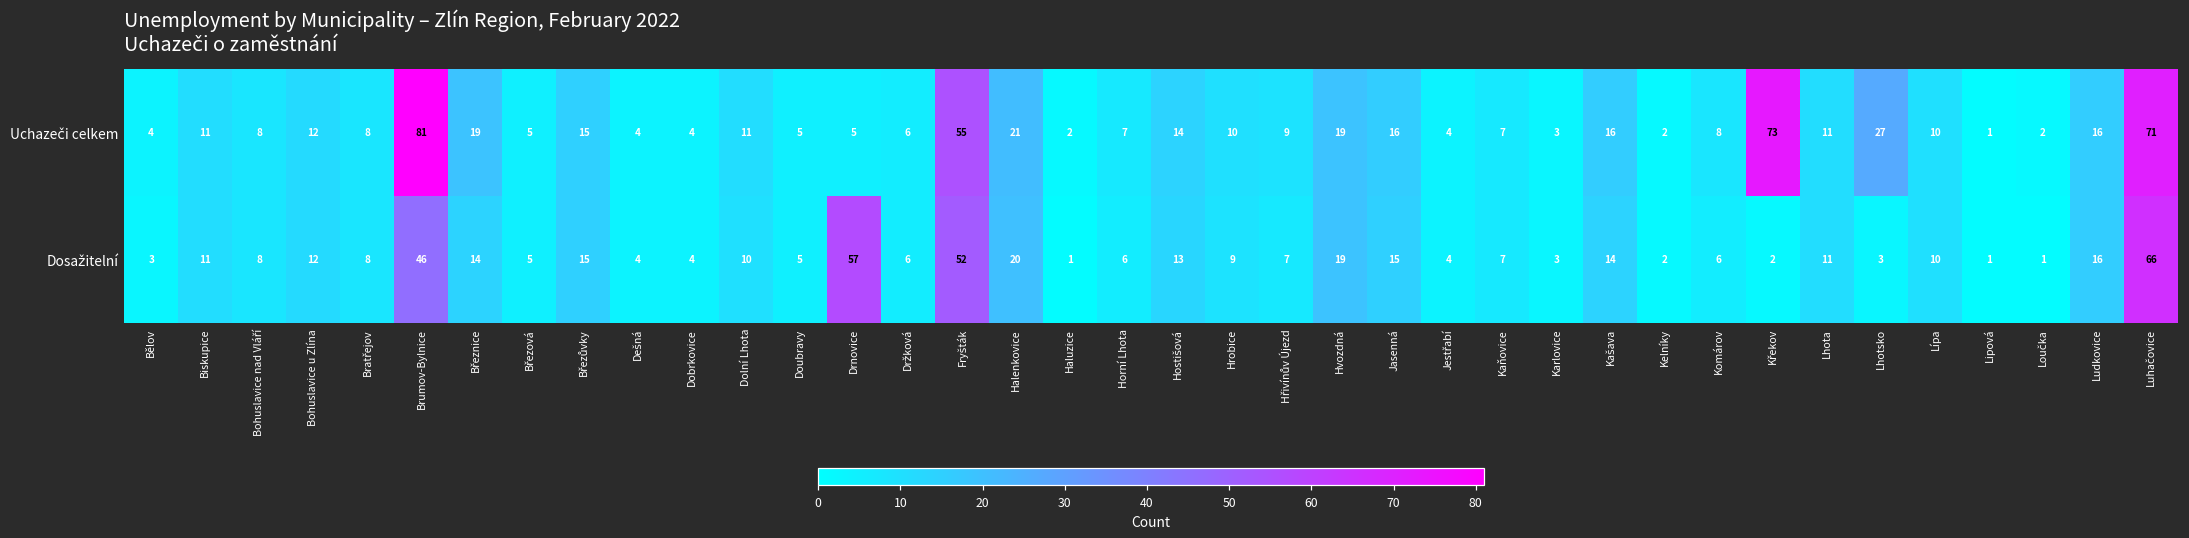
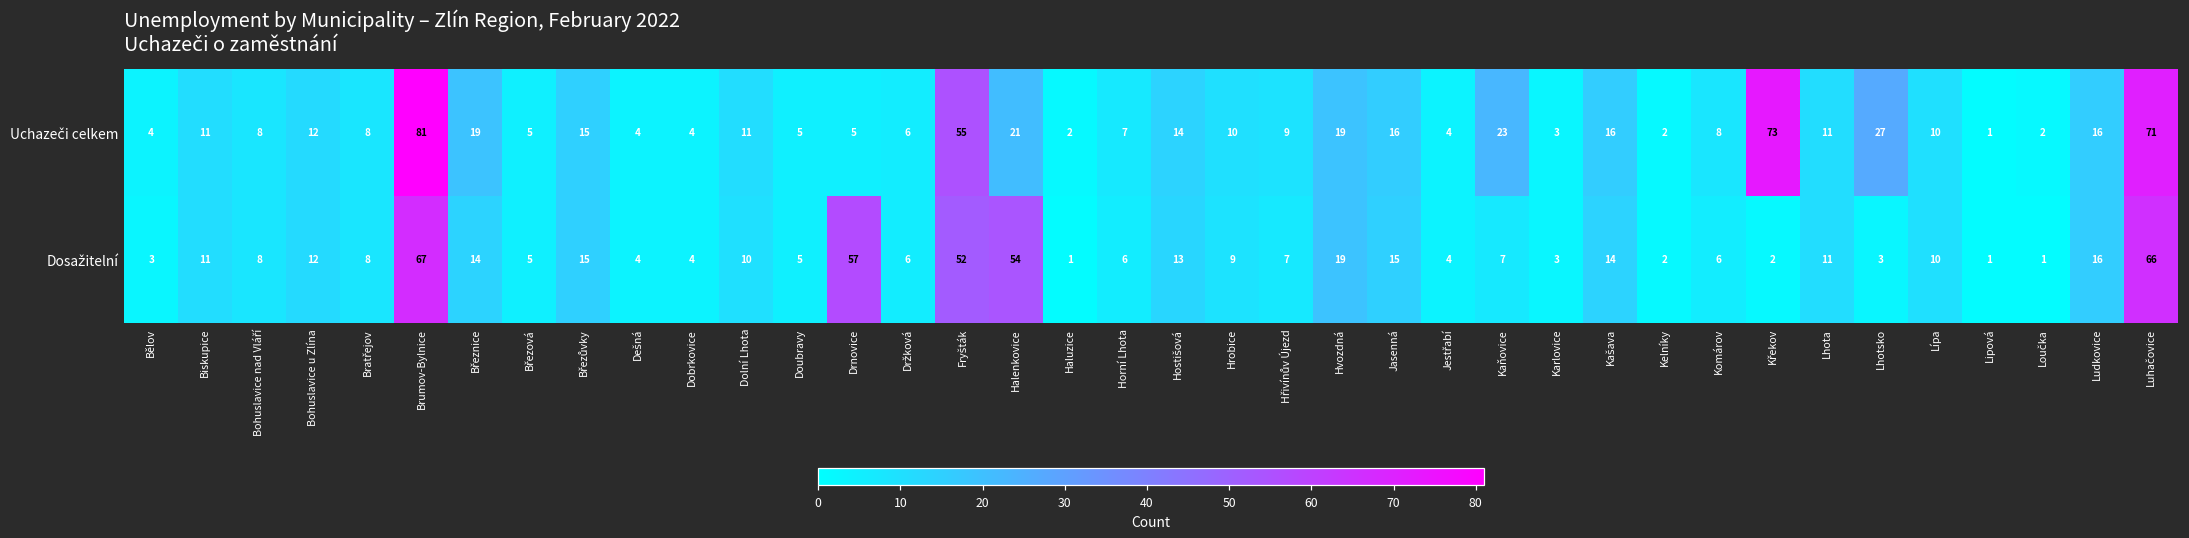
  {
    "Uchazeči celkem": {
      "Bělov": 4,
      "Biskupice": 11,
      "Bohuslavice nad Vláří": 8,
      "Bohuslavice u Zlína": 12,
      "Bratřejov": 8,
      "Brumov-Bylnice": 81,
      "Březnice": 19,
      "Březová": 5,
      "Březůvky": 15,
      "Dešná": 4,
      "Dobrkovice": 4,
      "Dolní Lhota": 11,
      "Doubravy": 5,
      "Drnovice": 5,
      "Držková": 6,
      "Fryšták": 55,
      "Halenkovice": 21,
      "Haluzice": 2,
      "Horní Lhota": 7,
      "Hostišová": 14,
      "Hrobice": 10,
      "Hřivínův Újezd": 9,
      "Hvozdná": 19,
      "Jasenná": 16,
      "Jestřabí": 4,
-     "Kaňovice": 7,
+     "Kaňovice": 23,
      "Karlovice": 3,
      "Kašava": 16,
      "Kelníky": 2,
      "Komárov": 8,
      "Křekov": 73,
      "Lhota": 11,
      "Lhotsko": 27,
      "Lípa": 10,
      "Lipová": 1,
      "Loučka": 2,
      "Ludkovice": 16,
      "Luhačovice": 71
    },
    "Dosažitelní": {
      "Bělov": 3,
      "Biskupice": 11,
      "Bohuslavice nad Vláří": 8,
      "Bohuslavice u Zlína": 12,
      "Bratřejov": 8,
-     "Brumov-Bylnice": 46,
+     "Brumov-Bylnice": 67,
      "Březnice": 14,
      "Březová": 5,
      "Březůvky": 15,
      "Dešná": 4,
      "Dobrkovice": 4,
      "Dolní Lhota": 10,
      "Doubravy": 5,
      "Drnovice": 57,
      "Držková": 6,
      "Fryšták": 52,
-     "Halenkovice": 20,
+     "Halenkovice": 54,
      "Haluzice": 1,
      "Horní Lhota": 6,
      "Hostišová": 13,
      "Hrobice": 9,
      "Hřivínův Újezd": 7,
      "Hvozdná": 19,
      "Jasenná": 15,
      "Jestřabí": 4,
      "Kaňovice": 7,
      "Karlovice": 3,
      "Kašava": 14,
      "Kelníky": 2,
      "Komárov": 6,
      "Křekov": 2,
      "Lhota": 11,
      "Lhotsko": 3,
      "Lípa": 10,
      "Lipová": 1,
      "Loučka": 1,
      "Ludkovice": 16,
      "Luhačovice": 66
    }
  }
